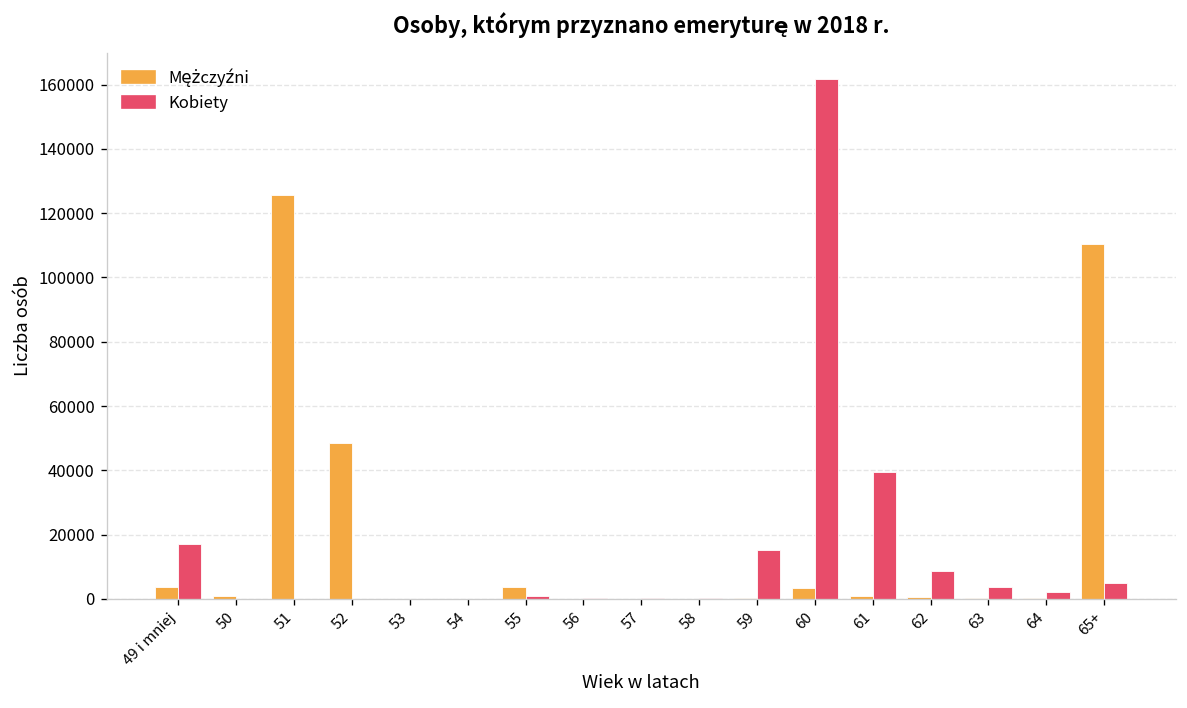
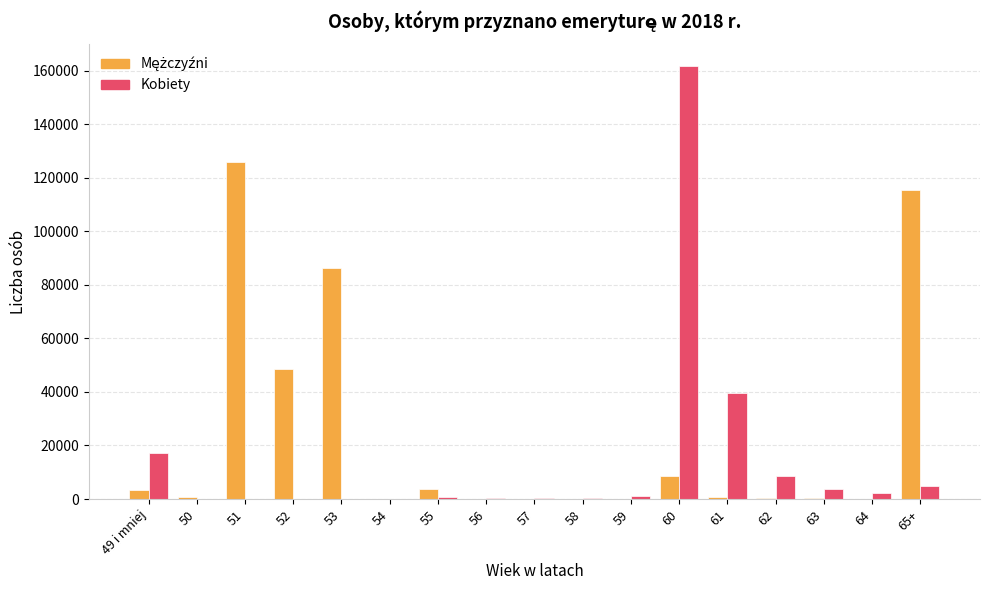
  {
    "Mężczyźni": {
      "49 i mniej": 4000,
      "51": 126000,
      "52": 49000,
-     "53": 0,
+     "53": 86000,
      "55": 4000,
-     "60": 3000,
-     "65+": 110000
+     "60": 9000,
+     "65+": 115000
    },
    "Kobiety": {
      "49 i mniej": 17000,
      "52": 0,
-     "59": 15000,
+     "59": 1000,
      "60": 162000,
      "61": 40000,
      "62": 9000,
      "63": 4000,
      "64": 2000,
      "65+": 5000
    }
  }
